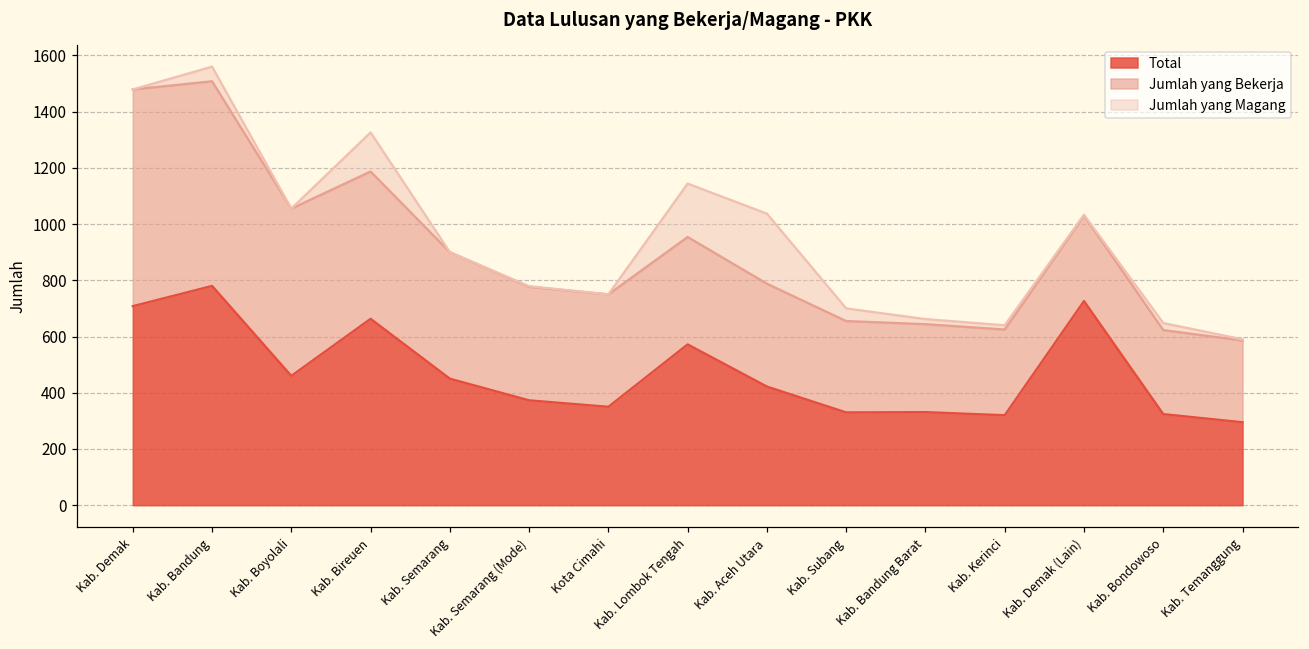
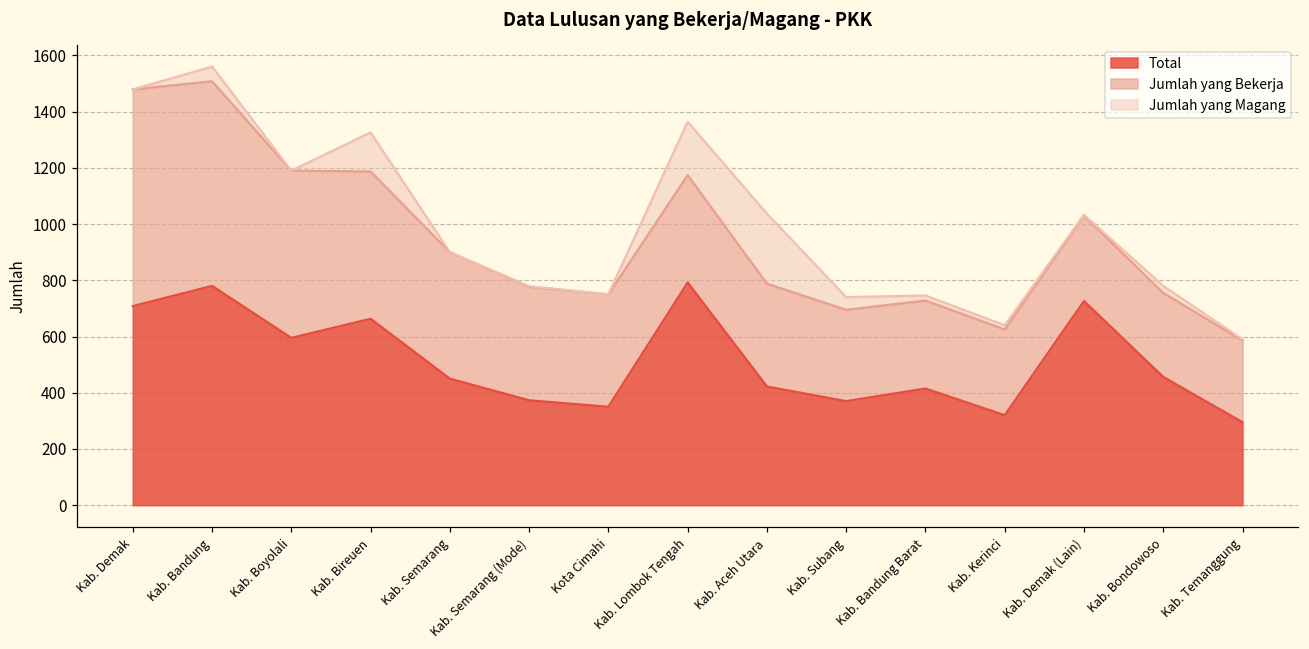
  {
    "Total": {
      "Kab. Demak": 710,
      "Kab. Bandung": 780,
-     "Kab. Boyolali": 460,
+     "Kab. Boyolali": 600,
      "Kab. Bireuen": 660,
      "Kab. Semarang": 450,
      "Kab. Semarang (Mode)": 370,
      "Kota Cimahi": 350,
-     "Kab. Lombok Tengah": 570,
+     "Kab. Lombok Tengah": 790,
      "Kab. Aceh Utara": 420,
-     "Kab. Subang": 330,
-     "Kab. Bandung Barat": 330,
+     "Kab. Subang": 370,
+     "Kab. Bandung Barat": 420,
      "Kab. Kerinci": 320,
      "Kab. Demak (Lain)": 730,
-     "Kab. Bondowoso": 320,
+     "Kab. Bondowoso": 460,
      "Kab. Temanggung": 300
    }
  }
